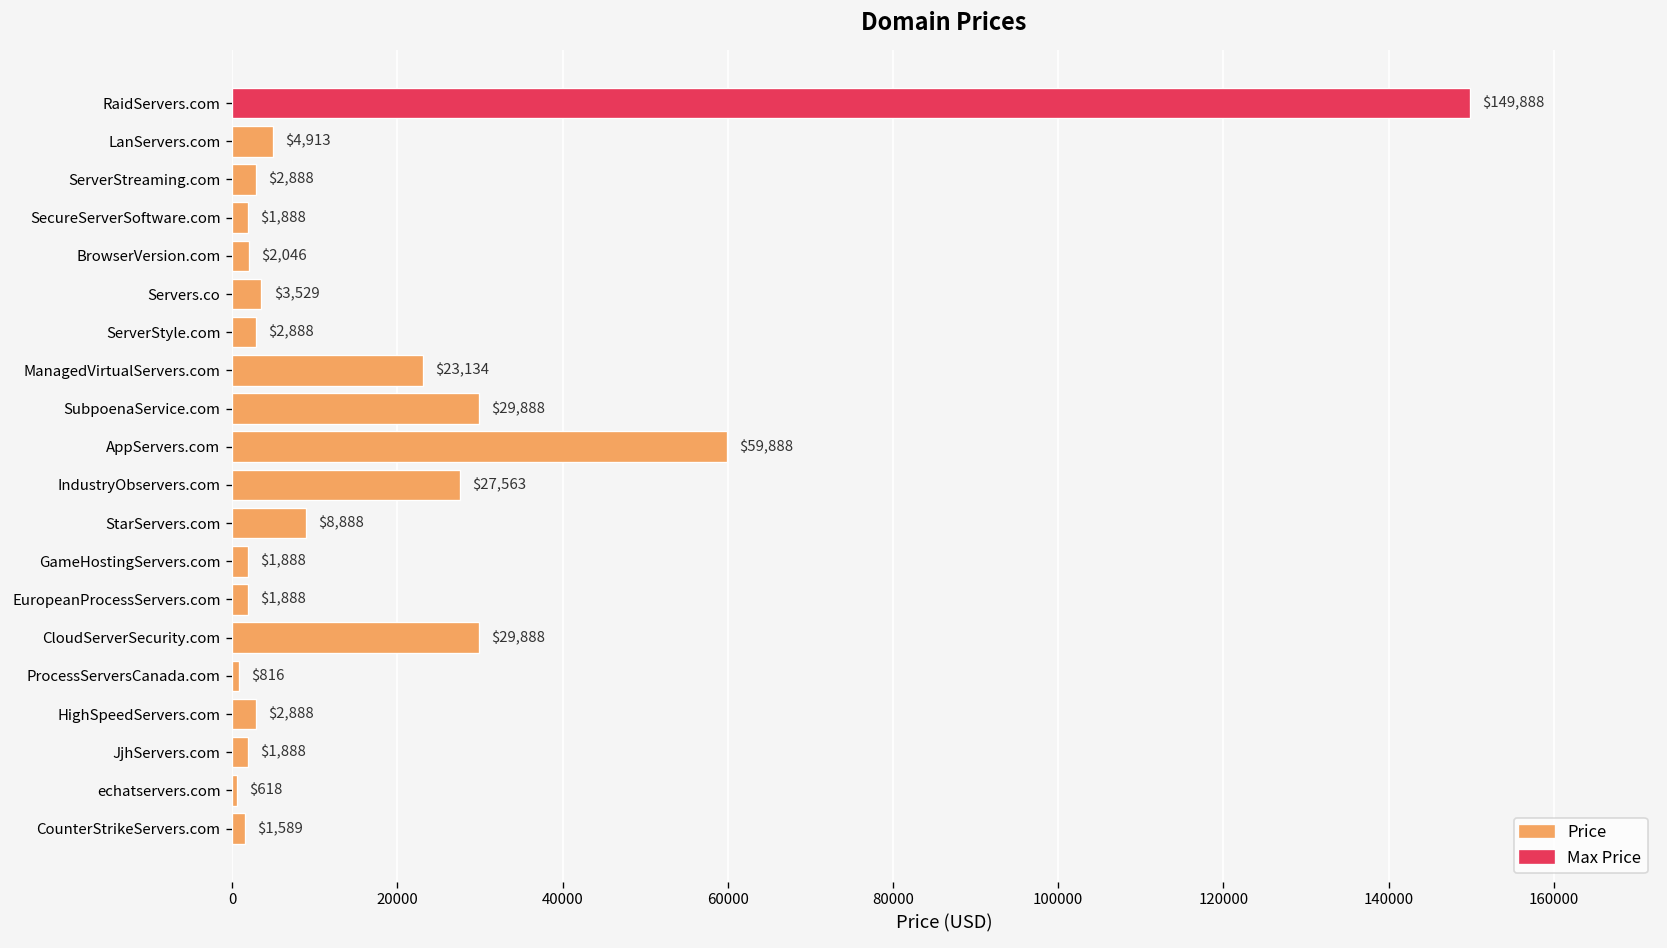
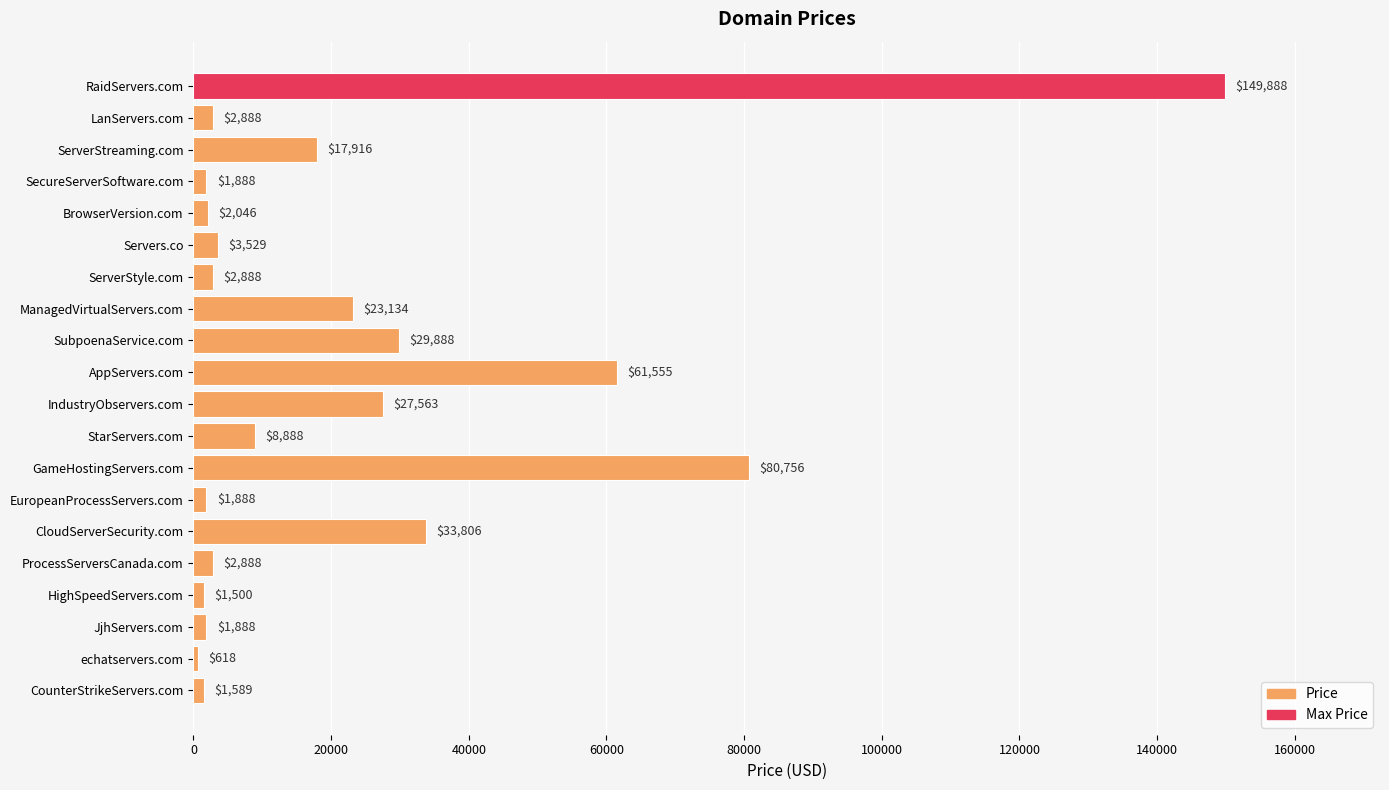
  {
    "RaidServers.com": "$149,888",
-   "LanServers.com": "$4,913",
-   "ServerStreaming.com": "$2,888",
+   "LanServers.com": "$2,888",
+   "ServerStreaming.com": "$17,916",
    "SecureServerSoftware.com": "$1,888",
    "BrowserVersion.com": "$2,046",
    "Servers.co": "$3,529",
    "ServerStyle.com": "$2,888",
    "ManagedVirtualServers.com": "$23,134",
    "SubpoenaService.com": "$29,888",
-   "AppServers.com": "$59,888",
+   "AppServers.com": "$61,555",
    "IndustryObservers.com": "$27,563",
    "StarServers.com": "$8,888",
-   "GameHostingServers.com": "$1,888",
+   "GameHostingServers.com": "$80,756",
    "EuropeanProcessServers.com": "$1,888",
-   "CloudServerSecurity.com": "$29,888",
-   "ProcessServersCanada.com": "$816",
-   "HighSpeedServers.com": "$2,888",
+   "CloudServerSecurity.com": "$33,806",
+   "ProcessServersCanada.com": "$2,888",
+   "HighSpeedServers.com": "$1,500",
    "JjhServers.com": "$1,888",
    "echatservers.com": "$618",
    "CounterStrikeServers.com": "$1,589"
  }
